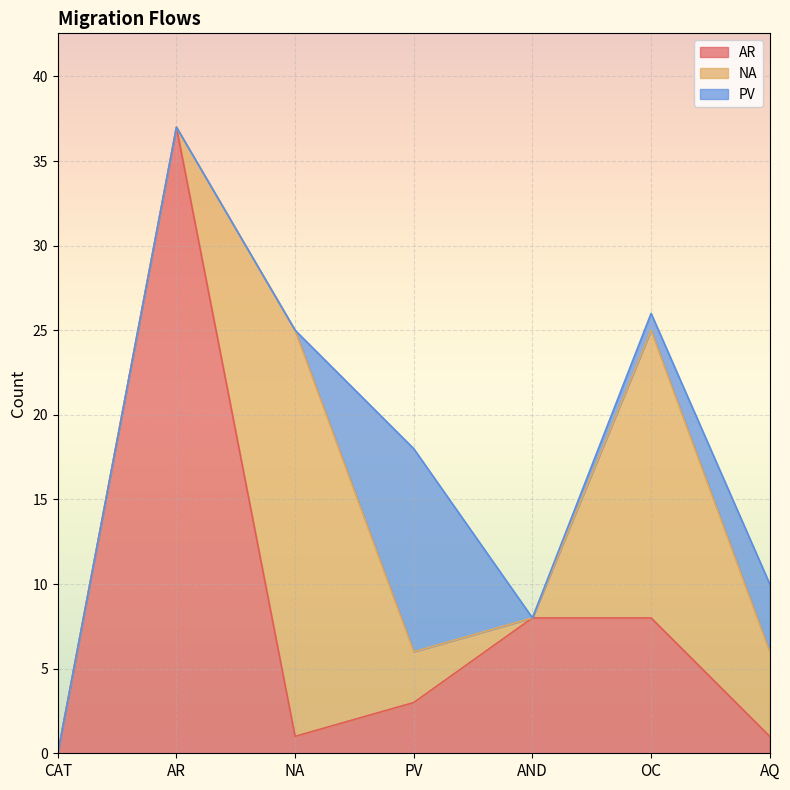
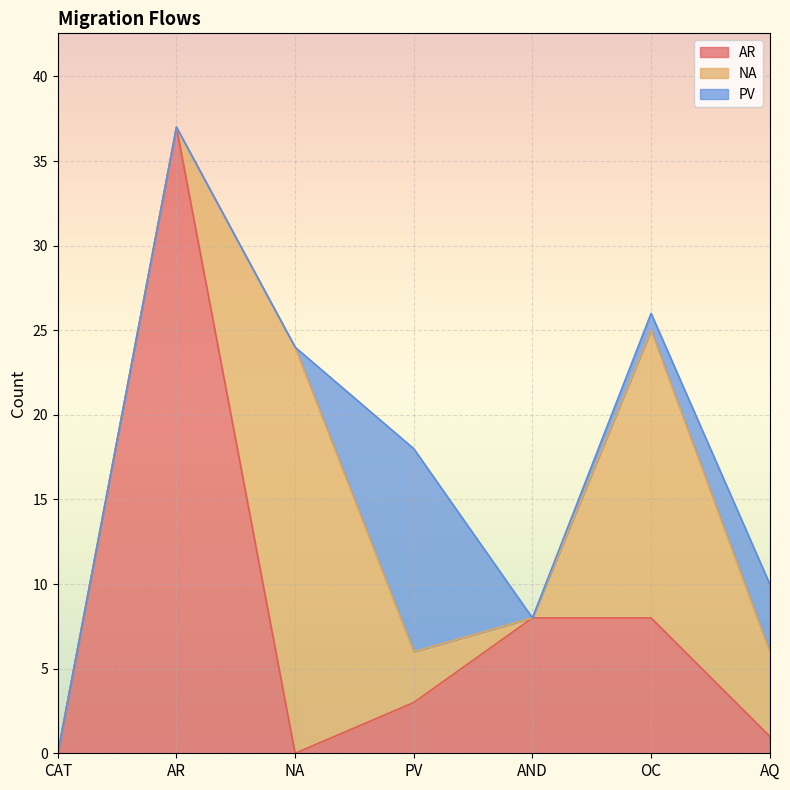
  {
    "AR": {
-     "NA": 1,
+     "NA": 0,
      "PV": 3,
      "OC": 8,
      "AQ": 1
    },
    "NA": {
      "PV": 3,
      "OC": 17,
      "AQ": 5
    },
    "PV": {
      "PV": 12,
      "OC": 1,
      "AQ": 4
    }
  }
